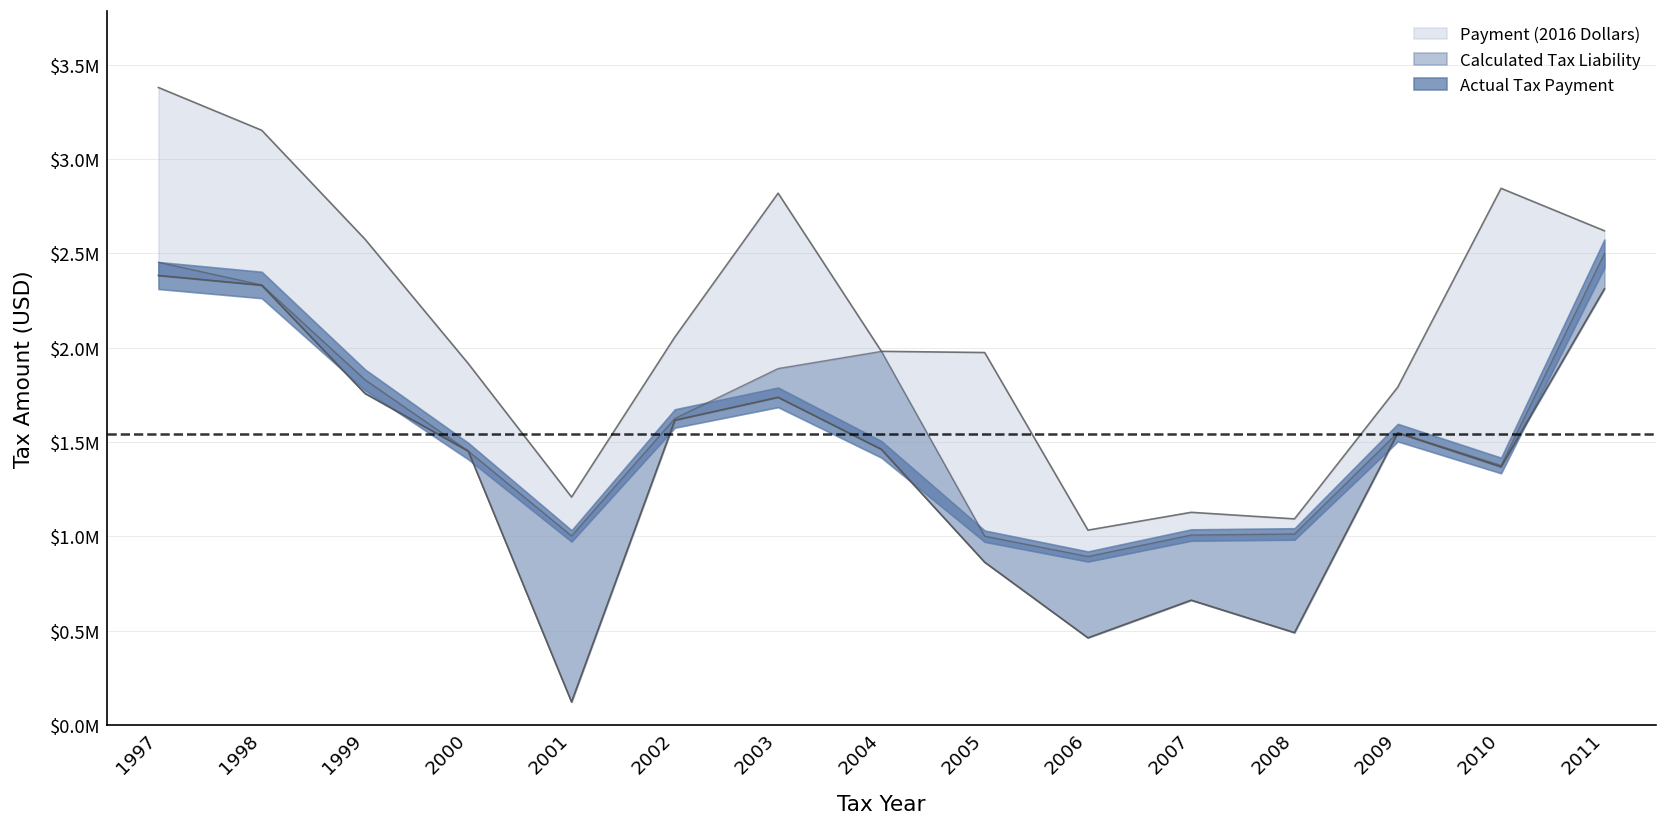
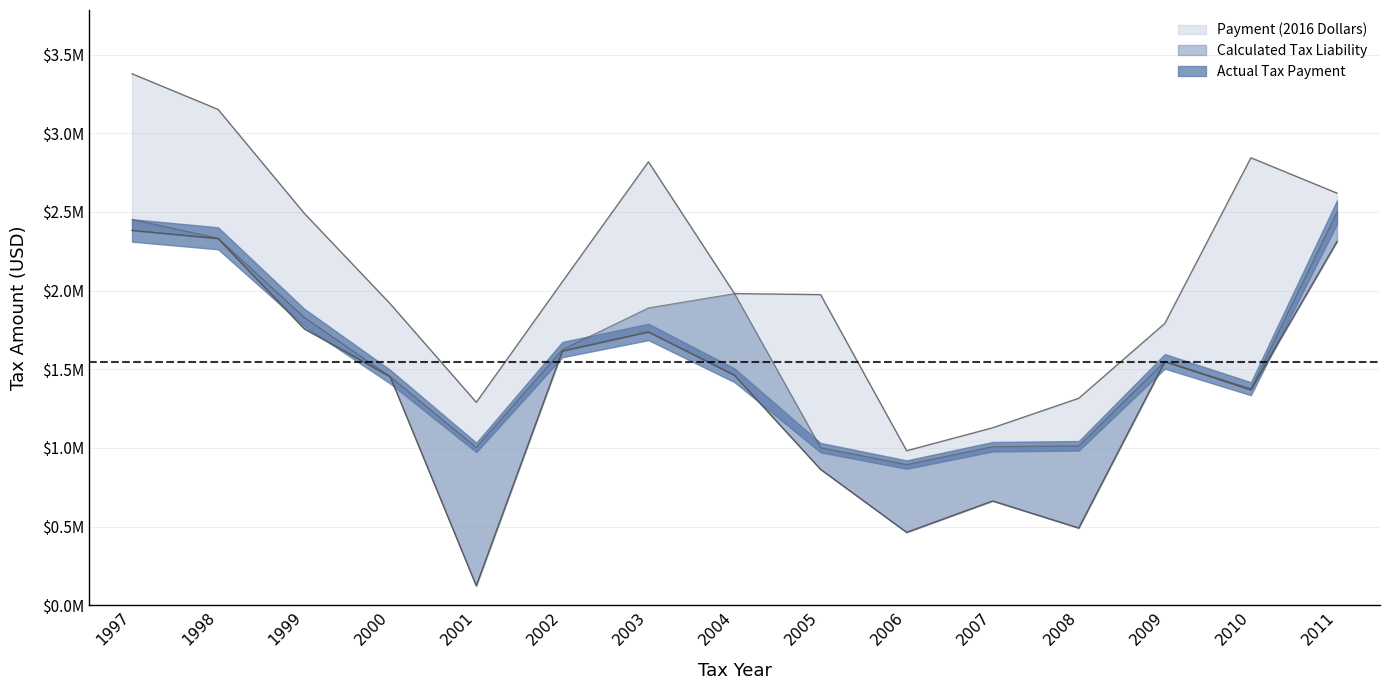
  {
    "Payment (2016 Dollars)": {
      "1997": "$3380000",
      "1998": "$3150000",
-     "1999": "$2580000",
+     "1999": "$2490000",
      "2000": "$1920000",
-     "2001": "$1210000",
+     "2001": "$1290000",
      "2002": "$2060000",
      "2003": "$2820000",
      "2005": "$1970000",
-     "2006": "$1030000",
+     "2006": "$980000",
      "2007": "$1130000",
-     "2008": "$1090000",
+     "2008": "$1320000",
      "2009": "$1790000",
      "2010": "$2840000",
      "2011": "$2620000"
    }
  }
